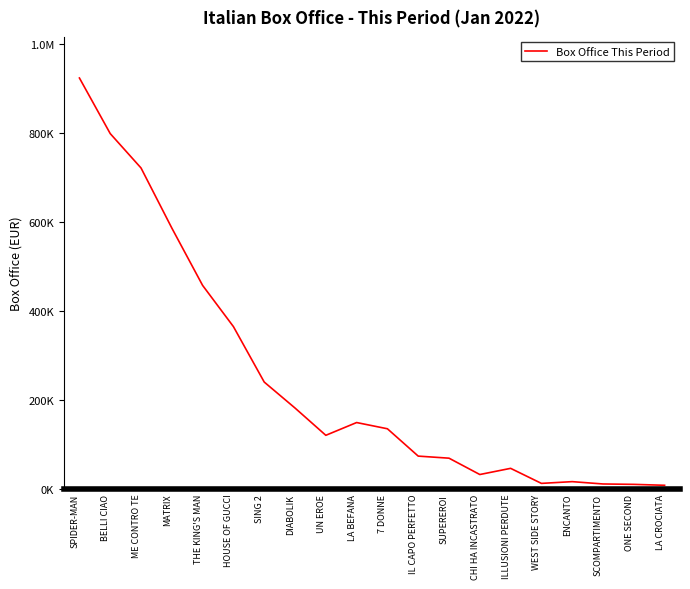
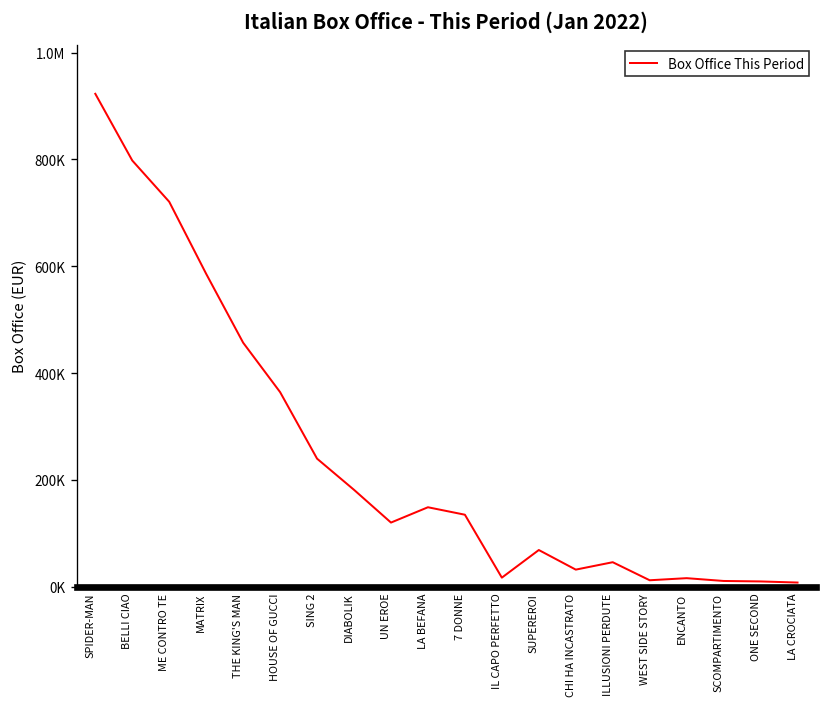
  {
    "SPIDER-MAN": 920000,
    "BELLI CIAO": 800000,
    "ME CONTRO TE": 720000,
    "MATRIX": 590000,
    "THE KING'S MAN": 460000,
    "HOUSE OF GUCCI": 360000,
    "SING 2": 240000,
    "DIABOLIK": 180000,
    "UN EROE": 120000,
    "LA BEFANA": 150000,
    "7 DONNE": 140000,
-   "IL CAPO PERFETTO": 70000,
+   "IL CAPO PERFETTO": 20000,
    "SUPEREROI": 70000,
    "CHI HA INCASTRATO": 30000,
    "ILLUSIONI PERDUTE": 50000,
    "WEST SIDE STORY": 10000,
    "ENCANTO": 20000,
    "SCOMPARTIMENTO": 10000,
    "ONE SECOND": 10000,
    "LA CROCIATA": 10000
  }
